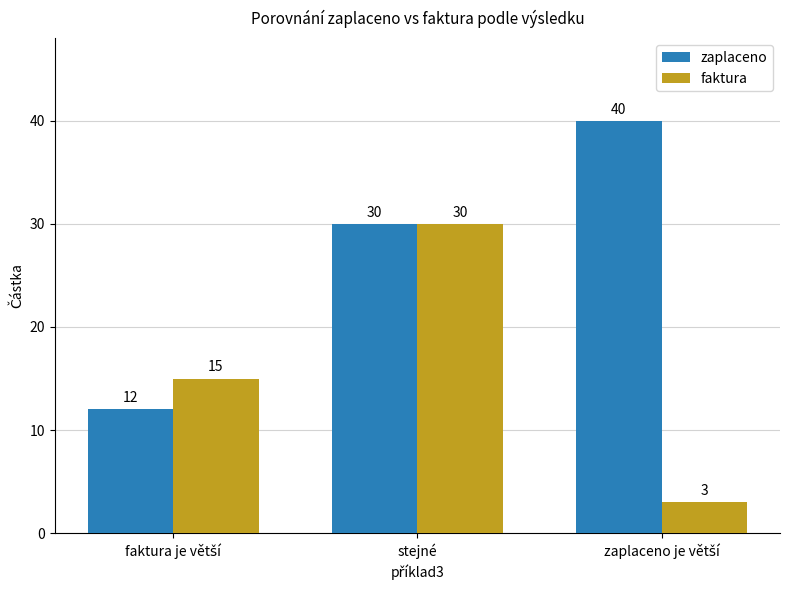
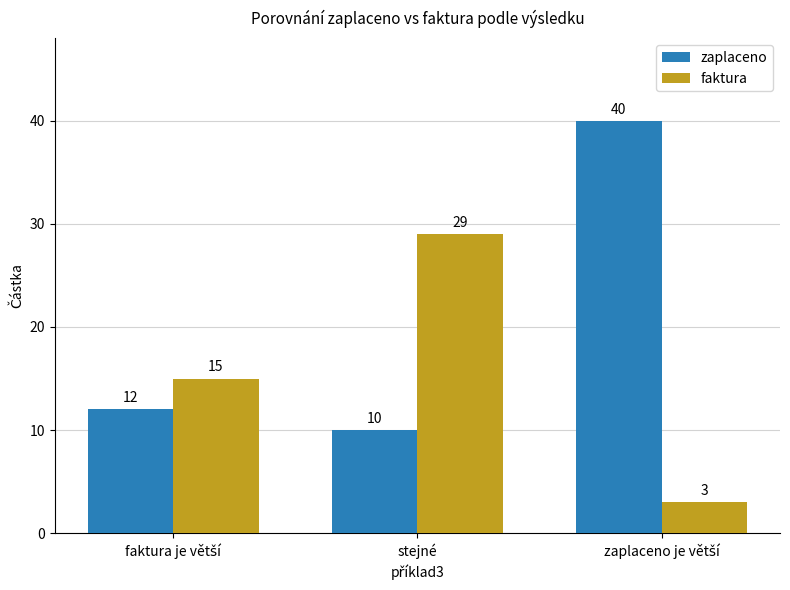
  {
    "zaplaceno": {
      "faktura je větší": 12,
-     "stejné": 30,
+     "stejné": 10,
      "zaplaceno je větší": 40
    },
    "faktura": {
      "faktura je větší": 15,
-     "stejné": 30,
+     "stejné": 29,
      "zaplaceno je větší": 3
    }
  }
